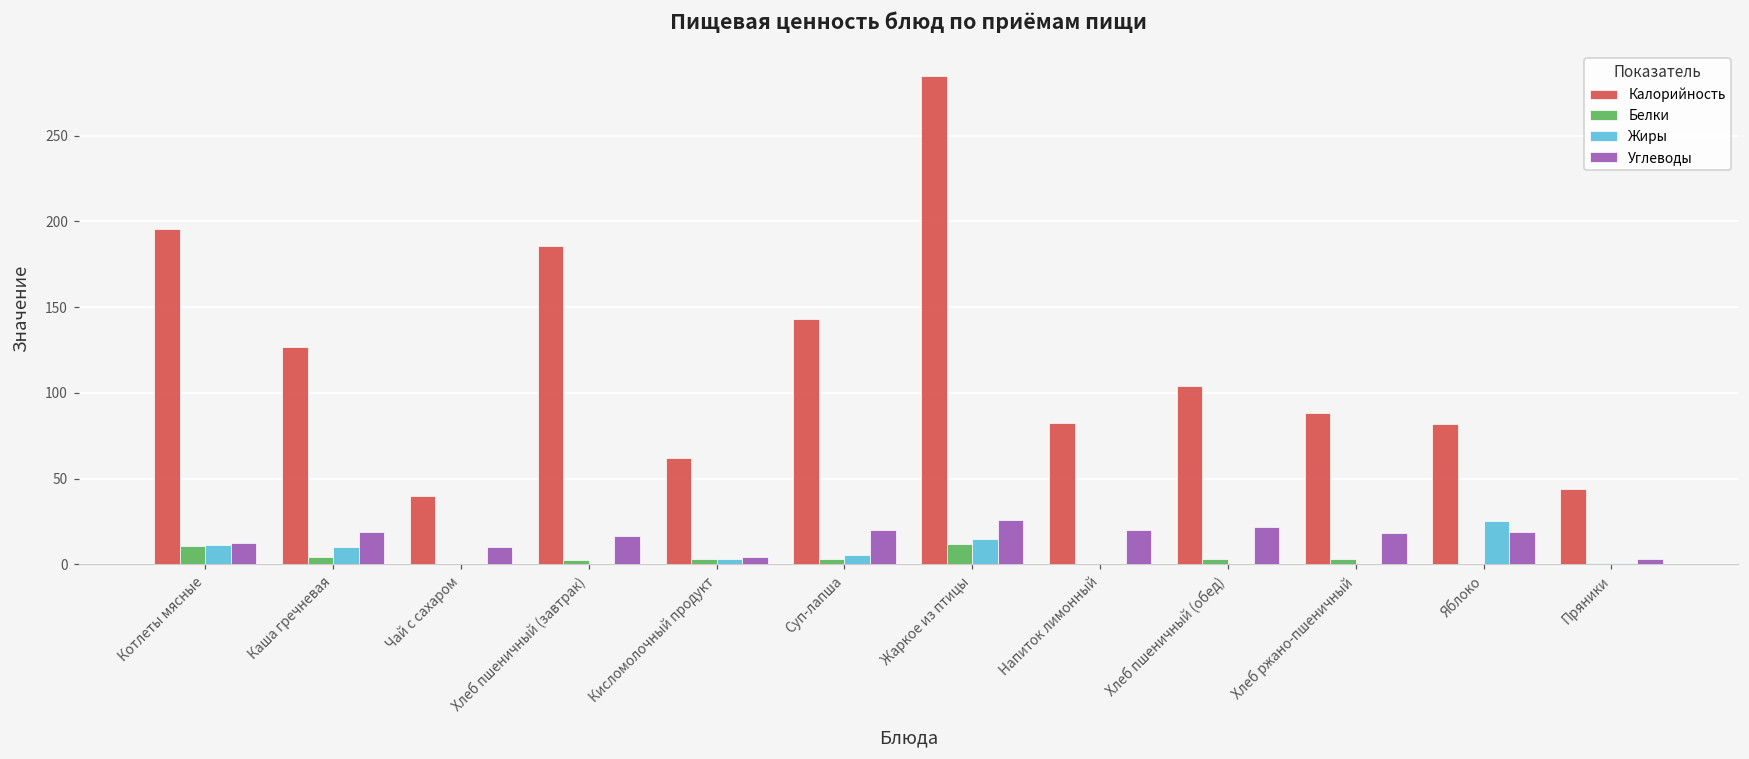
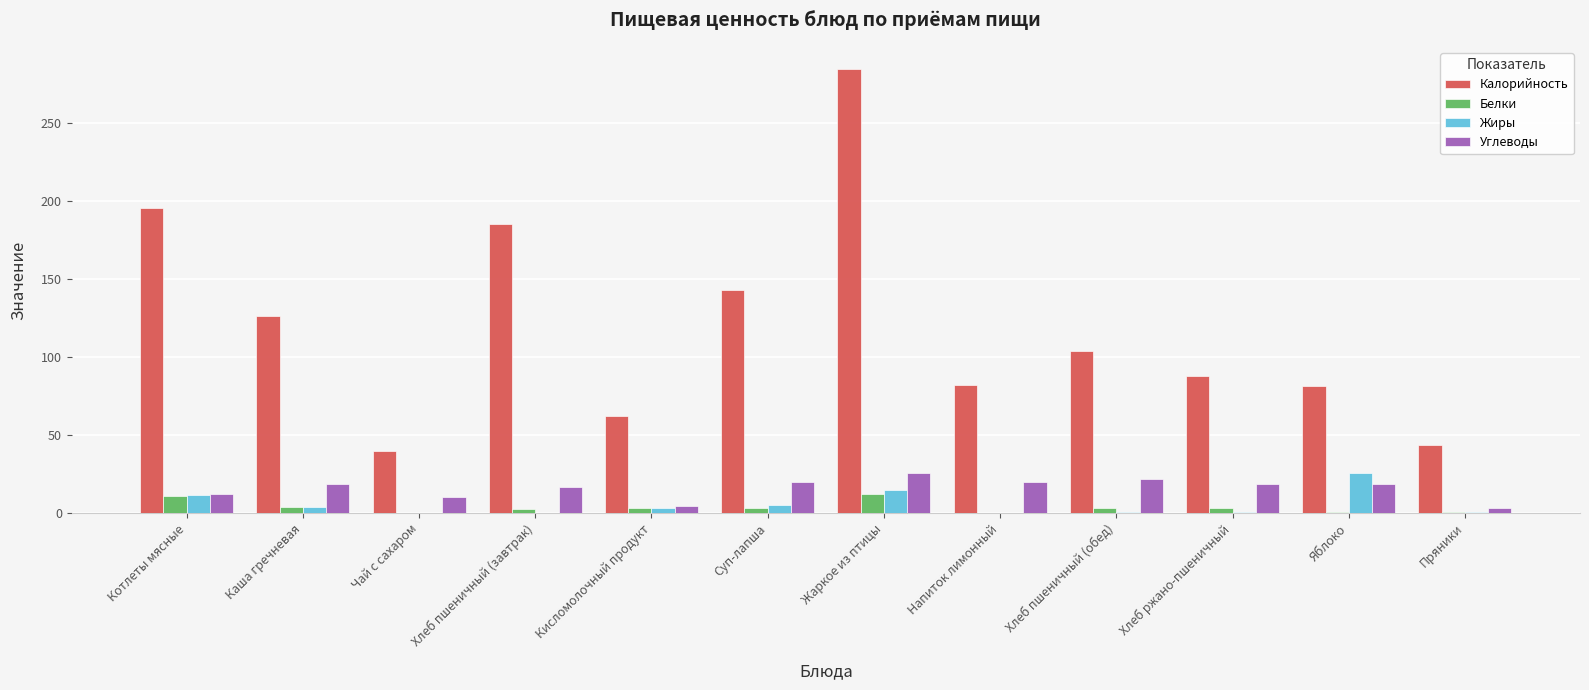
  {
    "Калорийность": {
      "Котлеты мясные": 196,
      "Каша гречневая": 127,
      "Чай с сахаром": 40,
      "Хлеб пшеничный (завтрак)": 186,
      "Кисломолочный продукт": 62,
      "Суп-лапша": 143,
      "Жаркое из птицы": 285,
      "Напиток лимонный": 82,
      "Хлеб пшеничный (обед)": 104,
      "Хлеб ржано-пшеничный": 88,
      "Яблоко": 82,
      "Пряники": 44
    },
    "Белки": {
      "Котлеты мясные": 11,
      "Каша гречневая": 4,
      "Чай с сахаром": 0,
      "Хлеб пшеничный (завтрак)": 2,
      "Кисломолочный продукт": 3,
      "Суп-лапша": 3,
      "Жаркое из птицы": 12,
      "Хлеб пшеничный (обед)": 3,
      "Хлеб ржано-пшеничный": 3
    },
    "Жиры": {
      "Котлеты мясные": 11,
-     "Каша гречневая": 10,
+     "Каша гречневая": 4,
      "Чай с сахаром": 0,
      "Кисломолочный продукт": 3,
      "Суп-лапша": 5,
      "Жаркое из птицы": 15,
      "Яблоко": 26
    },
    "Углеводы": {
      "Котлеты мясные": 12,
      "Каша гречневая": 19,
      "Чай с сахаром": 10,
      "Хлеб пшеничный (завтрак)": 17,
      "Кисломолочный продукт": 5,
      "Суп-лапша": 20,
      "Жаркое из птицы": 26,
      "Напиток лимонный": 20,
      "Хлеб пшеничный (обед)": 22,
      "Хлеб ржано-пшеничный": 18,
      "Яблоко": 19,
      "Пряники": 3
    }
  }
